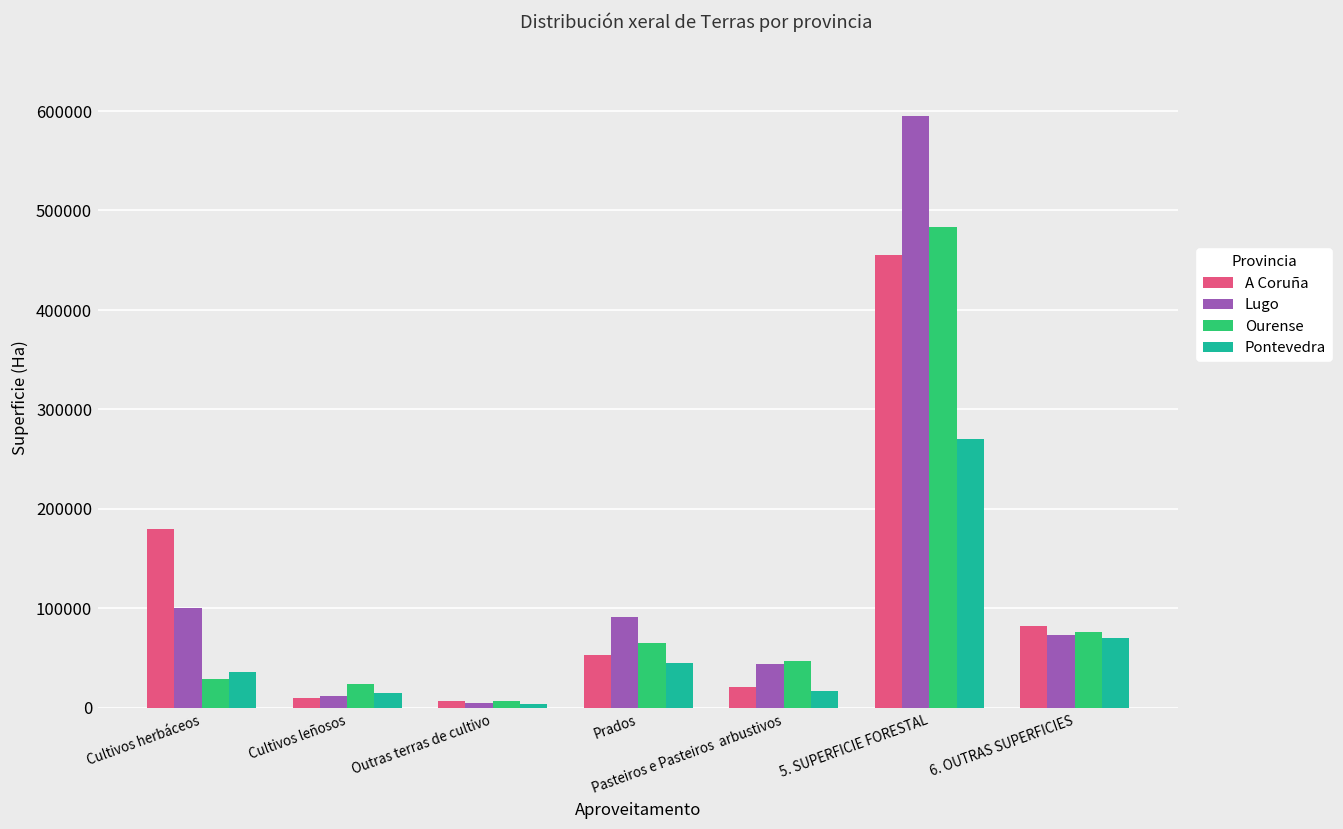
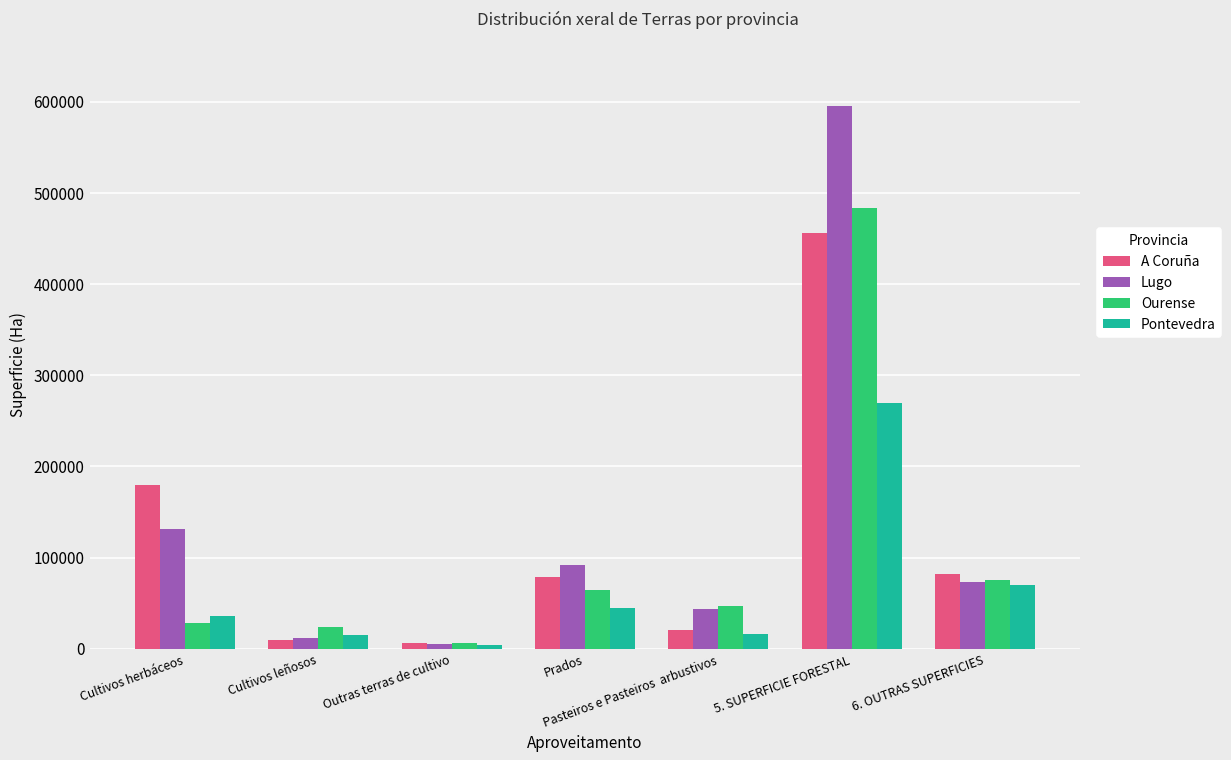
  {
    "A Coruña": {
      "Cultivos herbáceos": 180000,
      "Cultivos leñosos": 10000,
      "Outras terras de cultivo": 10000,
-     "Prados": 50000,
+     "Prados": 80000,
      "Pasteiros e Pasteiros arbustivos": 20000,
      "5. SUPERFICIE FORESTAL": 460000,
      "6. OUTRAS SUPERFICIES": 80000
    },
    "Lugo": {
-     "Cultivos herbáceos": 100000,
+     "Cultivos herbáceos": 130000,
      "Cultivos leñosos": 10000,
      "Outras terras de cultivo": 10000,
      "Prados": 90000,
      "Pasteiros e Pasteiros arbustivos": 40000,
      "5. SUPERFICIE FORESTAL": 590000,
      "6. OUTRAS SUPERFICIES": 70000
    }
  }
